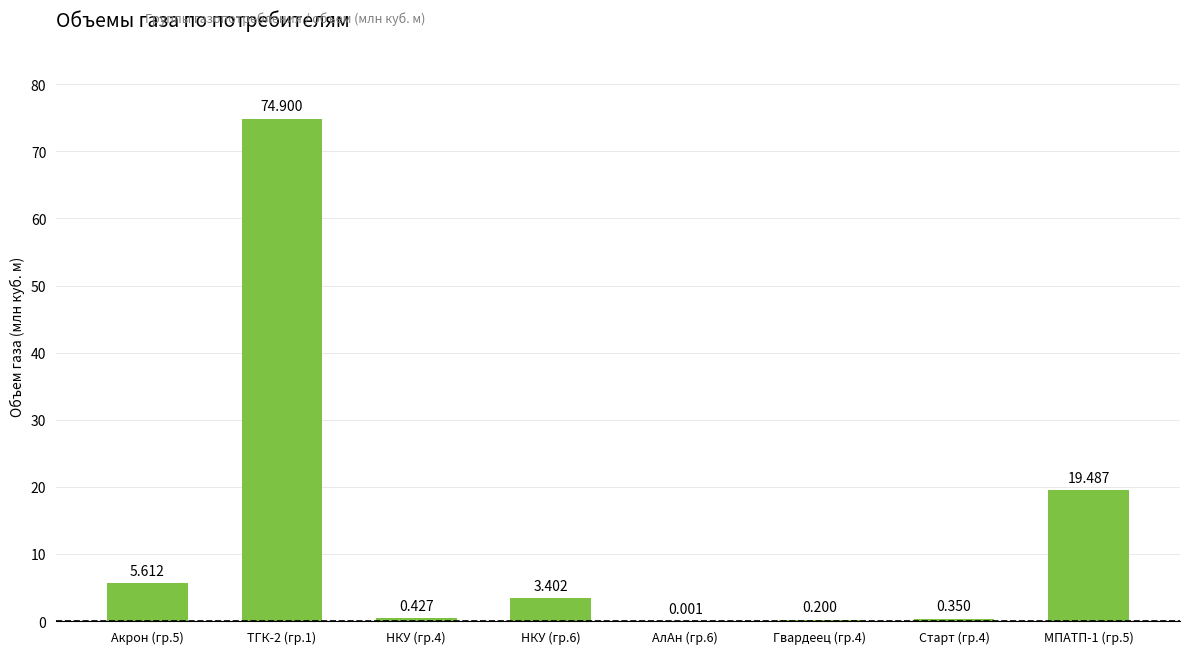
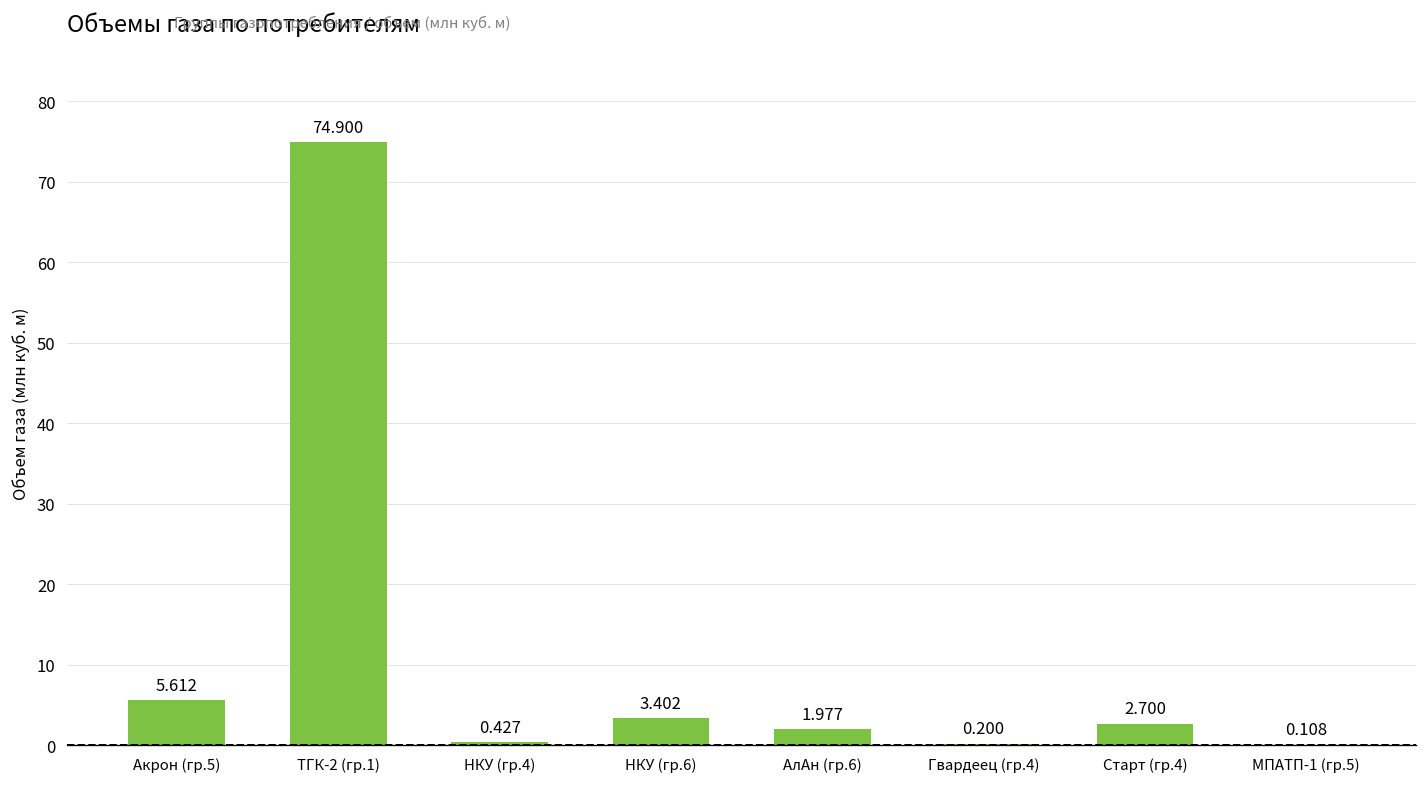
  {
    "Акрон (гр.5)": 5.612,
    "ТГК-2 (гр.1)": 74.900,
    "НКУ (гр.4)": 0.427,
    "НКУ (гр.6)": 3.402,
-   "АлАн (гр.6)": 0.001,
+   "АлАн (гр.6)": 1.977,
    "Гвардеец (гр.4)": 0.200,
-   "Старт (гр.4)": 0.350,
-   "МПАТП-1 (гр.5)": 19.487
+   "Старт (гр.4)": 2.700,
+   "МПАТП-1 (гр.5)": 0.108
  }
